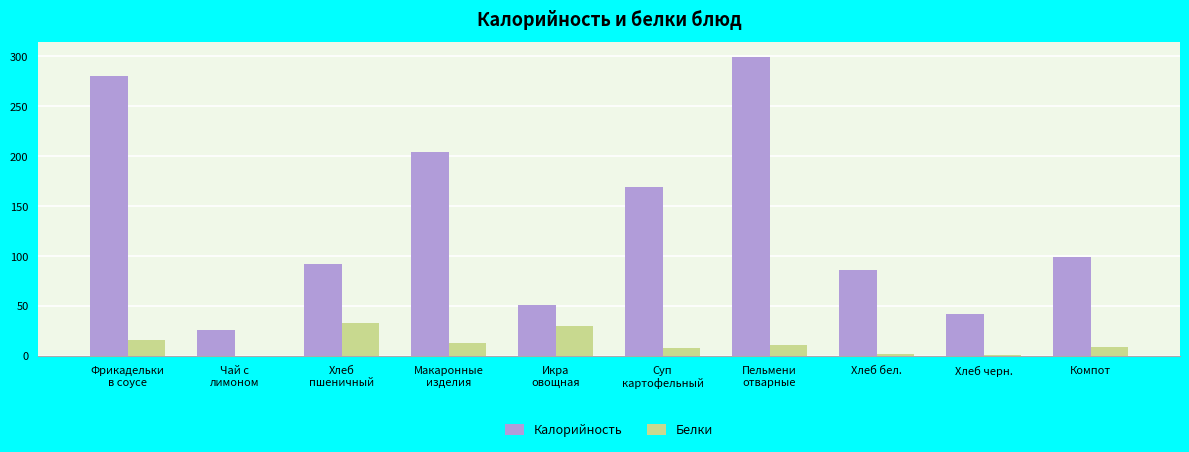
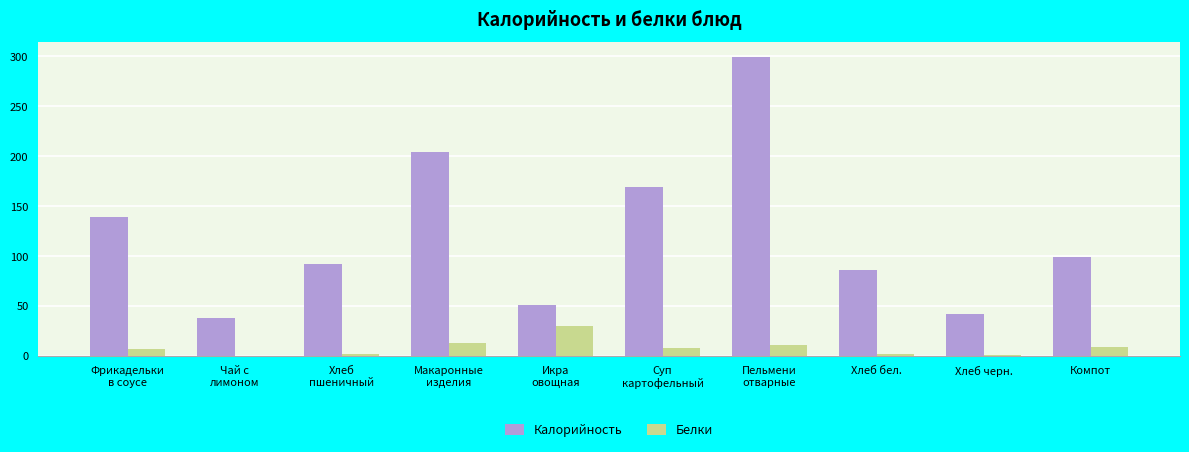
  {
    "Калорийность": {
-     "Фрикадельки в соусе": 280,
-     "Чай с лимоном": 30,
+     "Фрикадельки в соусе": 140,
+     "Чай с лимоном": 40,
      "Хлеб пшеничный": 90,
      "Макаронные изделия": 200,
      "Икра овощная": 50,
      "Суп картофельный": 170,
      "Пельмени отварные": 300,
      "Хлеб бел.": 90,
      "Хлеб черн.": 40,
      "Компот": 100
    },
    "Белки": {
-     "Фрикадельки в соусе": 20,
+     "Фрикадельки в соусе": 10,
      "Чай с лимоном": 0,
-     "Хлеб пшеничный": 30,
+     "Хлеб пшеничный": 0,
      "Макаронные изделия": 10,
      "Икра овощная": 30,
      "Суп картофельный": 10,
      "Пельмени отварные": 10,
      "Компот": 10
    }
  }
